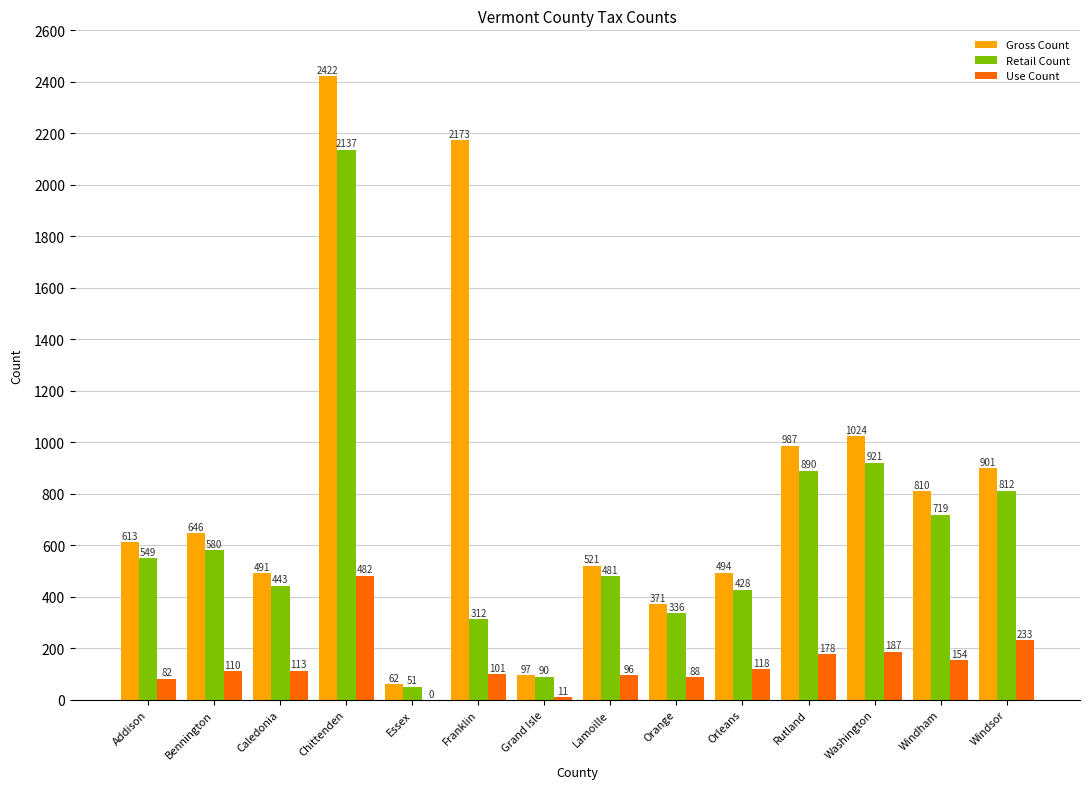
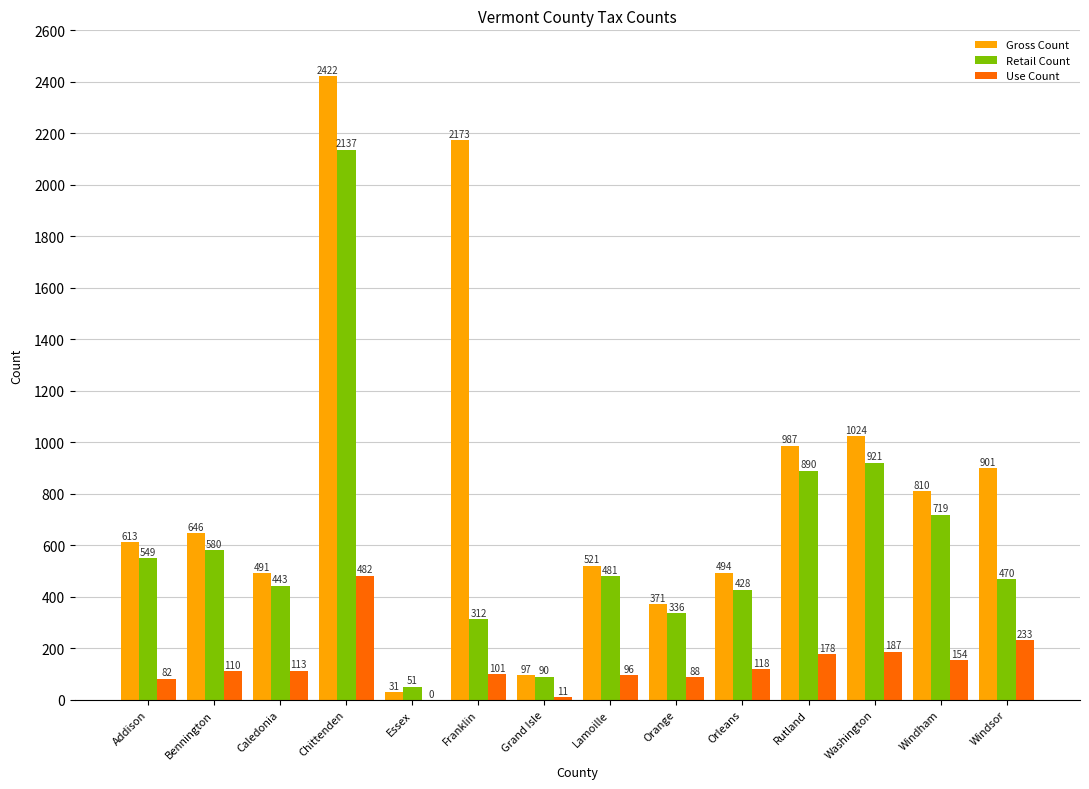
  {
    "Gross Count": {
      "Addison": 613,
      "Bennington": 646,
      "Caledonia": 491,
      "Chittenden": 2422,
-     "Essex": 62,
+     "Essex": 31,
      "Franklin": 2173,
      "Grand Isle": 97,
      "Lamoille": 521,
      "Orange": 371,
      "Orleans": 494,
      "Rutland": 987,
      "Washington": 1024,
      "Windham": 810,
      "Windsor": 901
    },
    "Retail Count": {
      "Addison": 549,
      "Bennington": 580,
      "Caledonia": 443,
      "Chittenden": 2137,
      "Essex": 51,
      "Franklin": 312,
      "Grand Isle": 90,
      "Lamoille": 481,
      "Orange": 336,
      "Orleans": 428,
      "Rutland": 890,
      "Washington": 921,
      "Windham": 719,
-     "Windsor": 812
+     "Windsor": 470
    },
    "Use Count": {
      "Addison": 82,
      "Bennington": 110,
      "Caledonia": 113,
      "Chittenden": 482,
      "Essex": 0,
      "Franklin": 101,
      "Grand Isle": 11,
      "Lamoille": 96,
      "Orange": 88,
      "Orleans": 118,
      "Rutland": 178,
      "Washington": 187,
      "Windham": 154,
      "Windsor": 233
    }
  }
